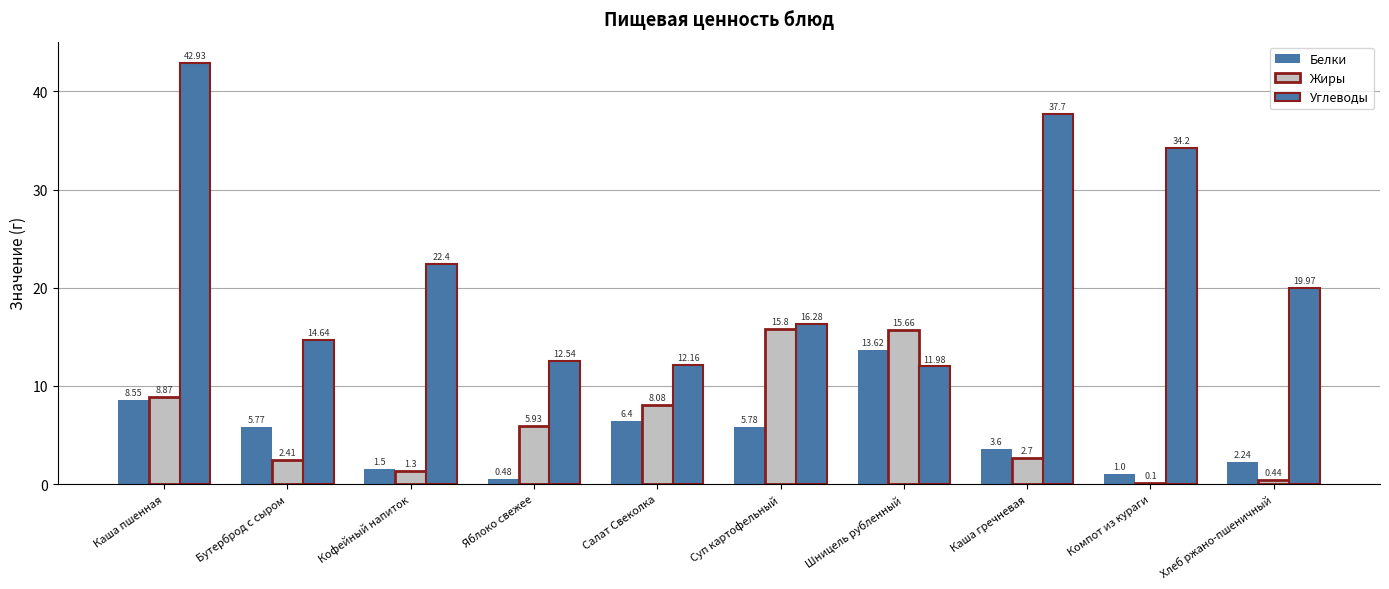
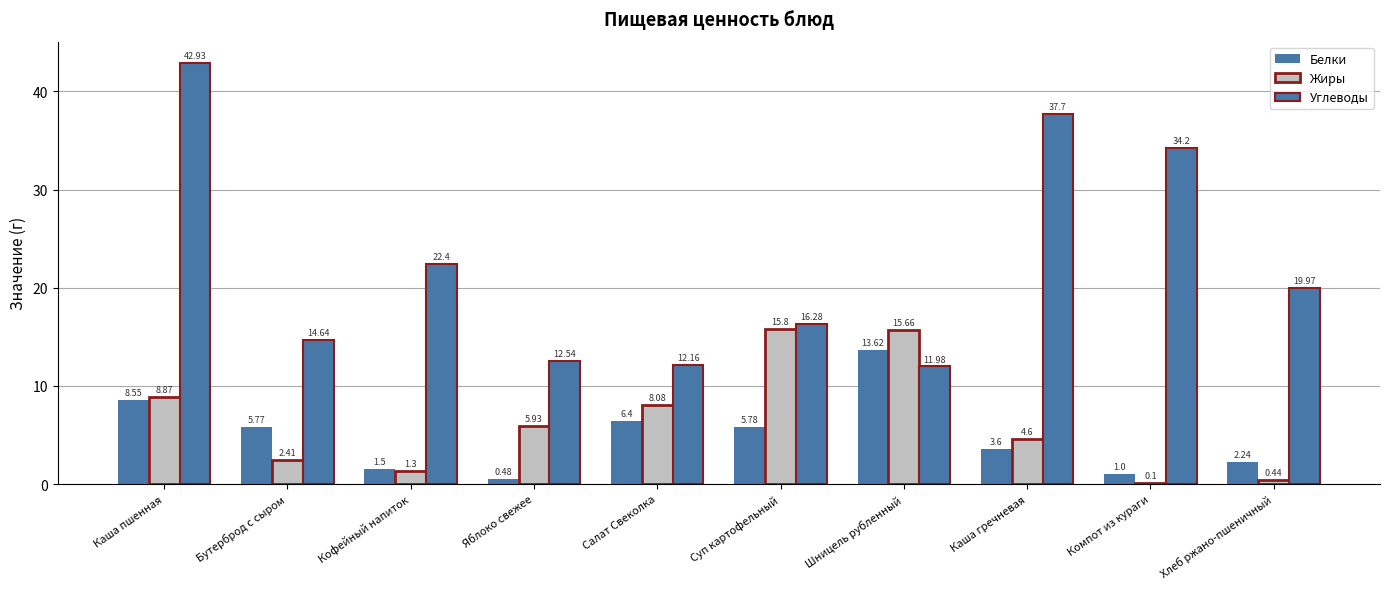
  {
    "Жиры": {
      "Каша пшенная": 8.87,
      "Бутерброд с сыром": 2.41,
      "Кофейный напиток": 1.3,
      "Яблоко свежее": 5.93,
      "Салат Свеколка": 8.08,
      "Суп картофельный": 15.8,
      "Шницель рубленный": 15.66,
-     "Каша гречневая": 2.7,
+     "Каша гречневая": 4.6,
      "Компот из кураги": 0.1,
      "Хлеб ржано-пшеничный": 0.44
    }
  }
